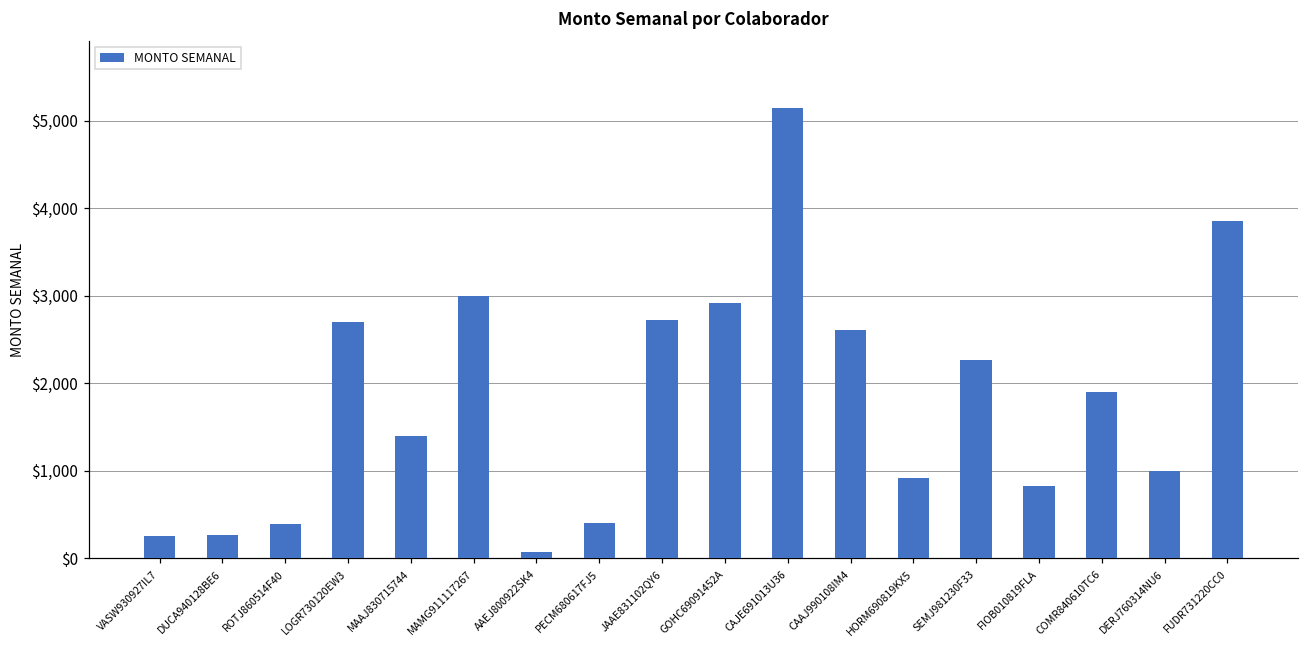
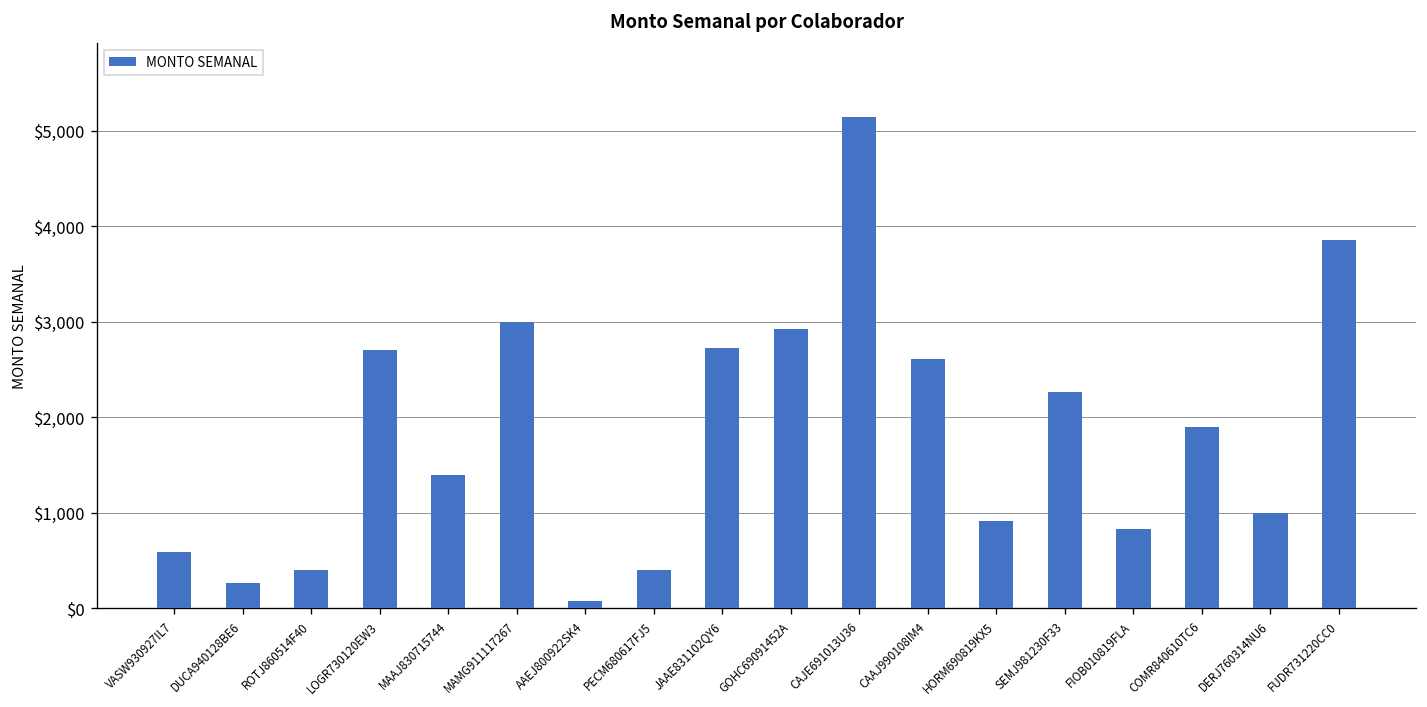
  {
-   "VASW930927IL7": "$300",
+   "VASW930927IL7": "$600",
    "DUCA940128BE6": "$300",
    "ROTJ860514F40": "$400",
    "LOGR730120EW3": "$2,700",
    "MAAJ830715744": "$1,400",
    "MAMG911117267": "$3,000",
    "AAEJ800922SK4": "$100",
    "PECM680617FJ5": "$400",
    "JAAE831102QY6": "$2,700",
    "GOHC69091452A": "$2,900",
    "CAJE691013U36": "$5,100",
    "CAAJ990108IM4": "$2,600",
    "HORM690819KX5": "$900",
    "SEMJ981230F33": "$2,300",
    "FIOB010819FLA": "$800",
    "COMR840610TC6": "$1,900",
    "DERJ760314NU6": "$1,000",
    "FUDR731220CC0": "$3,900"
  }
